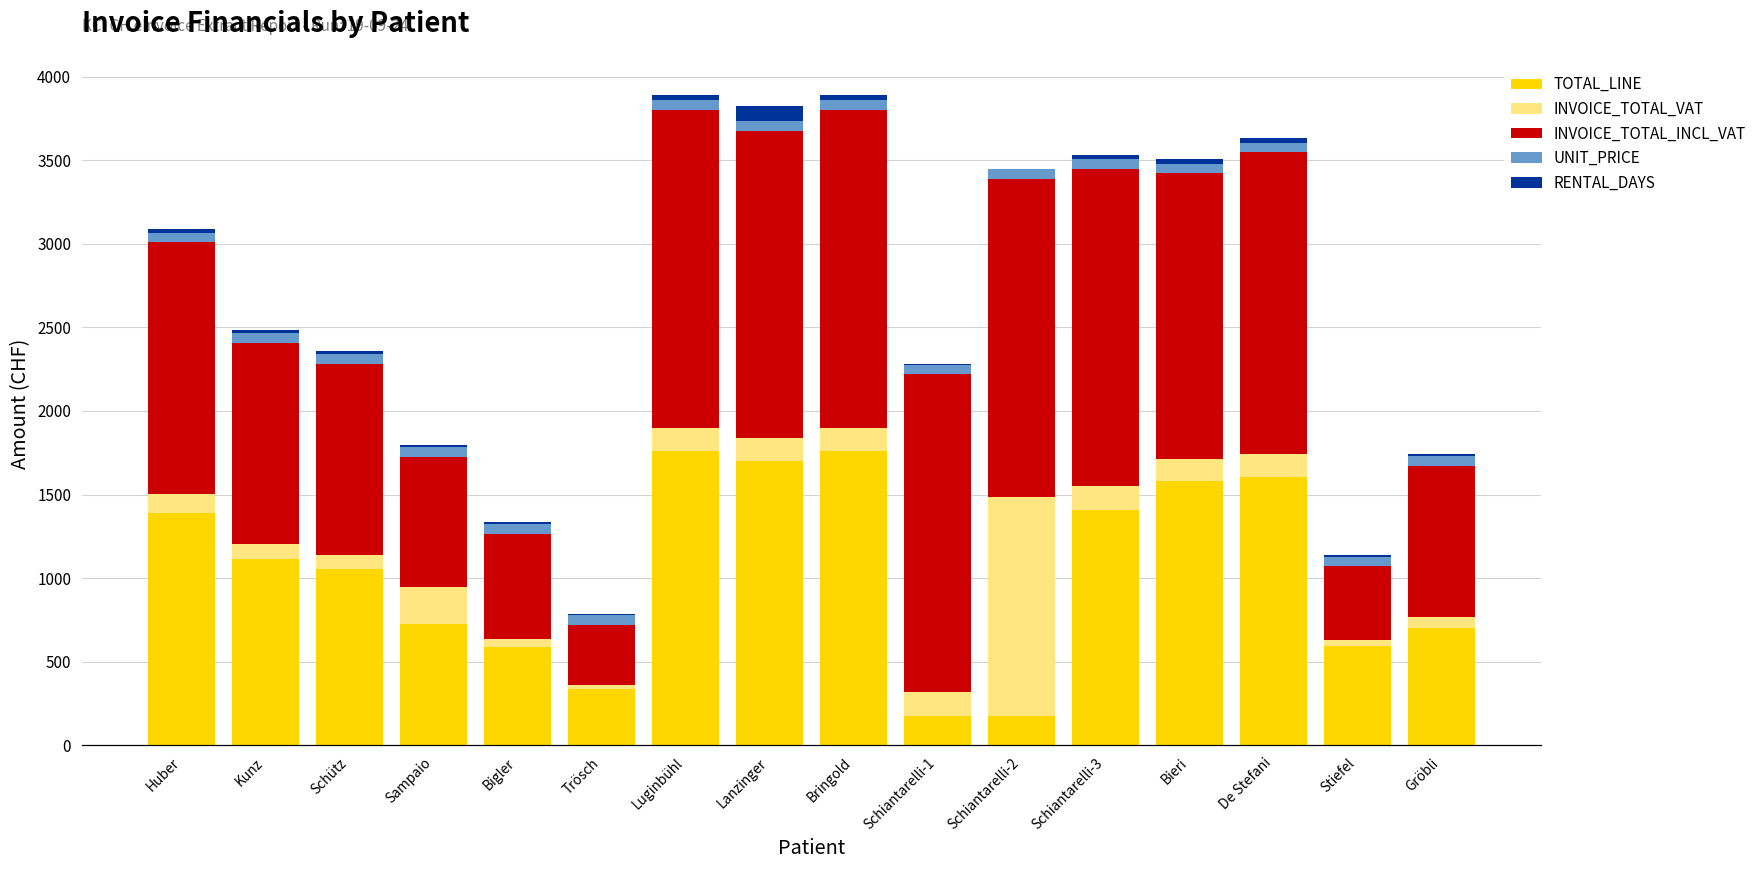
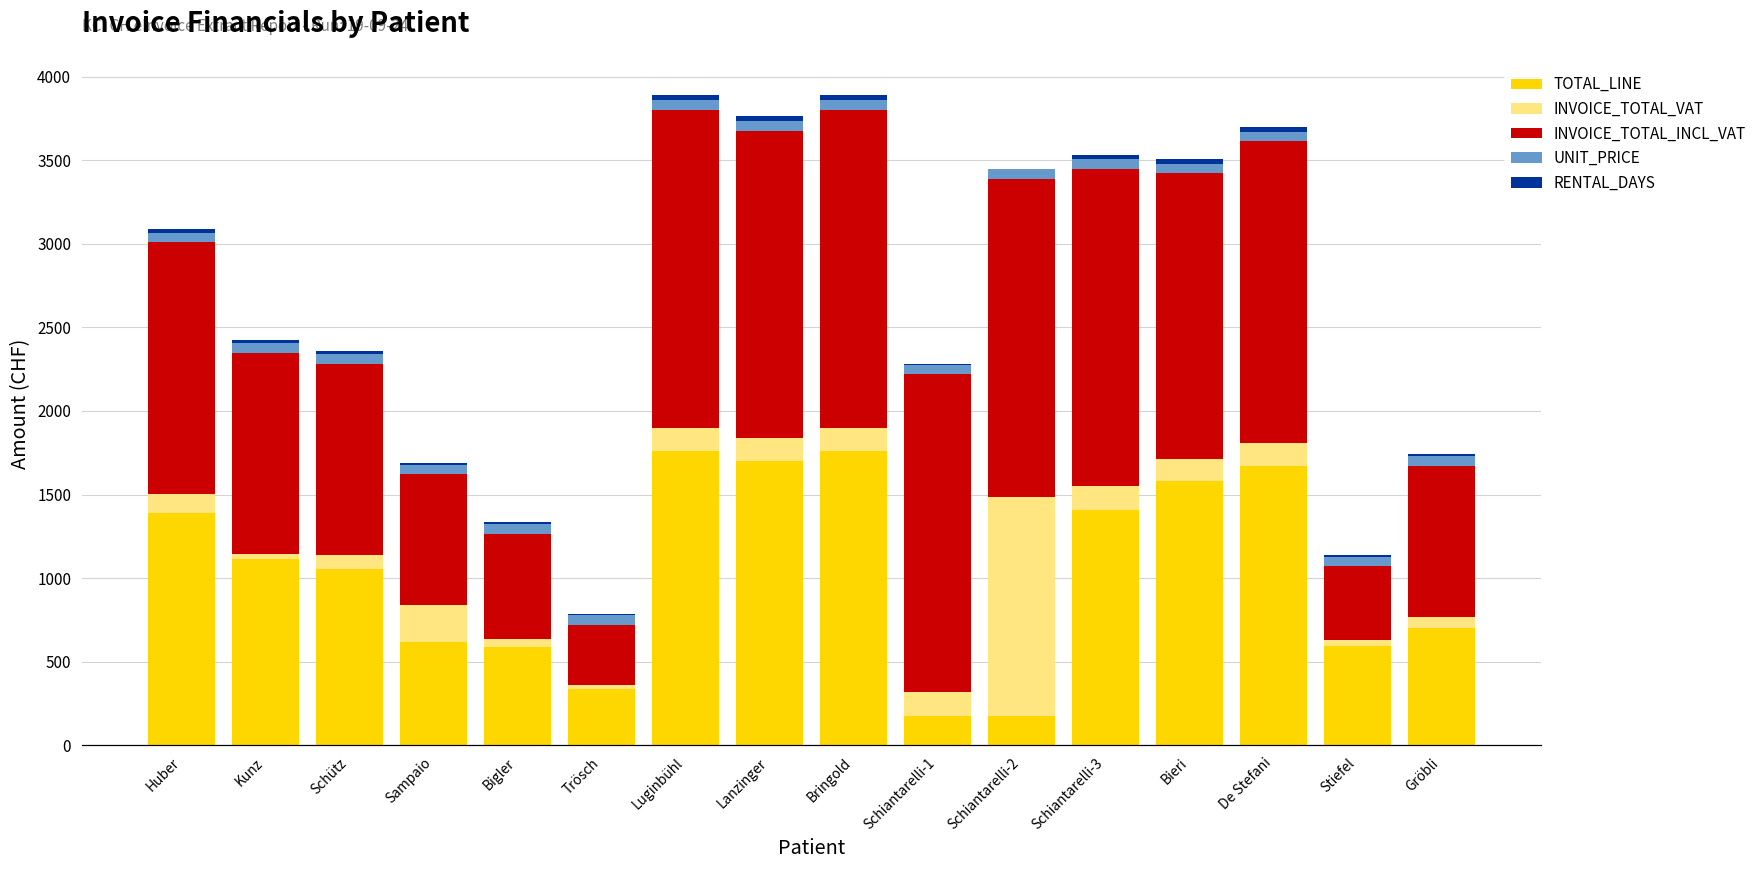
  {
    "TOTAL_LINE": {
      "Huber": 1390,
      "Kunz": 1110,
      "Schütz": 1050,
-     "Sampaio": 720,
+     "Sampaio": 620,
      "Bigler": 590,
      "Trösch": 330,
      "Luginbühl": 1760,
      "Lanzinger": 1700,
      "Bringold": 1760,
      "Schiantarelli-1": 180,
      "Schiantarelli-2": 180,
      "Schiantarelli-3": 1410,
      "Bieri": 1580,
-     "De Stefani": 1610,
+     "De Stefani": 1670,
      "Stiefel": 590,
      "Gröbli": 700
    },
    "INVOICE_TOTAL_VAT": {
      "Huber": 110,
-     "Kunz": 90,
+     "Kunz": 30,
      "Schütz": 90,
      "Sampaio": 220,
      "Bigler": 50,
      "Trösch": 30,
      "Luginbühl": 140,
      "Lanzinger": 140,
      "Bringold": 140,
      "Schiantarelli-1": 140,
      "Schiantarelli-2": 1310,
      "Schiantarelli-3": 140,
      "Bieri": 130,
      "De Stefani": 140,
      "Stiefel": 30,
      "Gröbli": 70
    },
    "INVOICE_TOTAL_INCL_VAT": {
      "Huber": 1510,
      "Kunz": 1200,
      "Schütz": 1140,
      "Sampaio": 780,
      "Bigler": 630,
      "Trösch": 360,
      "Luginbühl": 1900,
      "Lanzinger": 1840,
      "Bringold": 1900,
      "Schiantarelli-1": 1900,
      "Schiantarelli-2": 1900,
      "Schiantarelli-3": 1900,
      "Bieri": 1710,
      "De Stefani": 1810,
      "Stiefel": 440,
      "Gröbli": 900
    },
    "UNIT_PRICE": {
      "Huber": 60,
      "Kunz": 60,
      "Schütz": 60,
      "Sampaio": 60,
      "Bigler": 60,
      "Trösch": 60,
      "Luginbühl": 60,
      "Lanzinger": 60,
      "Bringold": 60,
      "Schiantarelli-1": 60,
      "Schiantarelli-2": 60,
      "Schiantarelli-3": 60,
      "Bieri": 60,
      "De Stefani": 60,
      "Stiefel": 60,
      "Gröbli": 60
    },
    "RENTAL_DAYS": {
      "Huber": 30,
      "Kunz": 20,
      "Schütz": 20,
      "Luginbühl": 30,
-     "Lanzinger": 90,
+     "Lanzinger": 30,
      "Bringold": 30,
      "Schiantarelli-3": 20,
      "Bieri": 30,
      "De Stefani": 30
    }
  }
